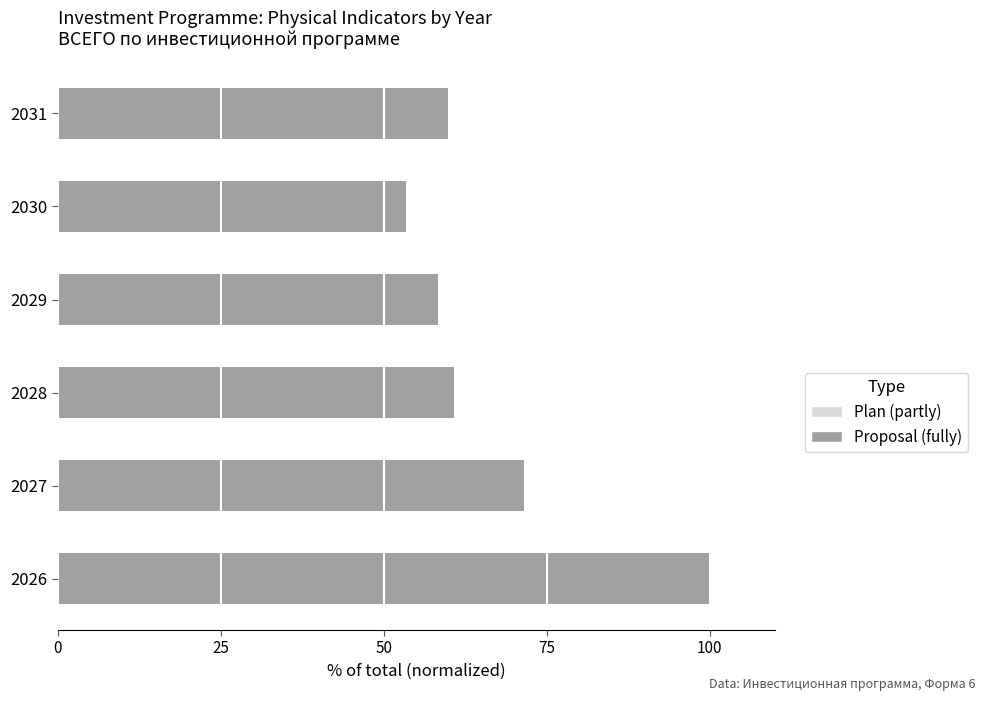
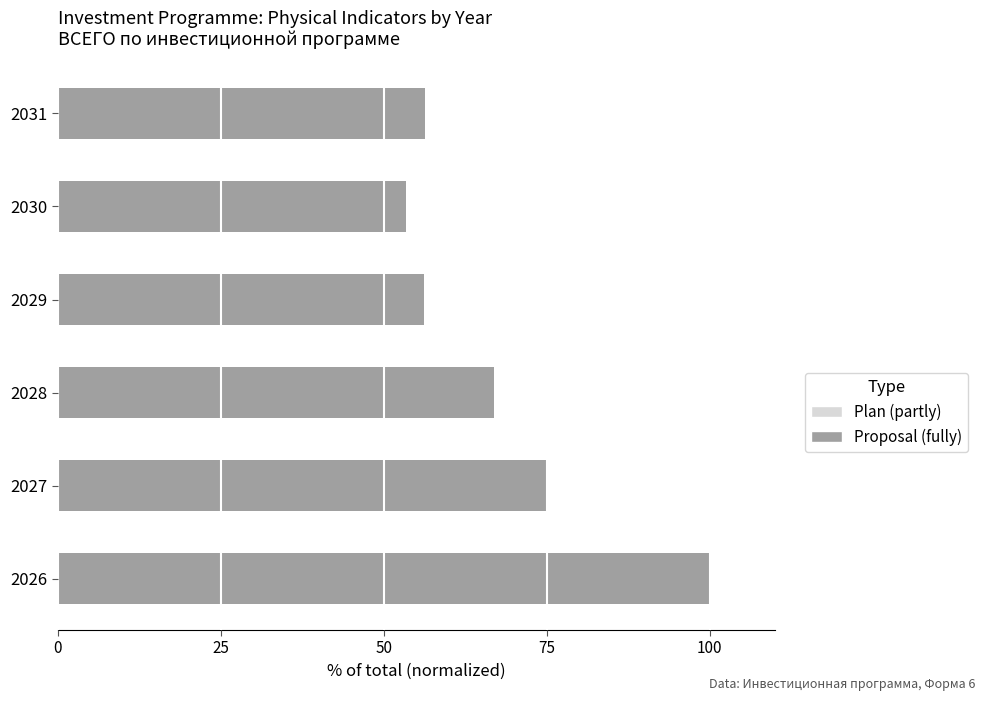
  {
    "Plan (partly)": {
      "2031": 0,
      "2030": 0,
      "2029": 0,
      "2028": 0,
      "2027": 0
    },
    "Proposal (fully)": {
-     "2031": 60,
+     "2031": 56,
      "2030": 53,
-     "2029": 58,
-     "2028": 61,
-     "2027": 72,
+     "2029": 56,
+     "2028": 67,
+     "2027": 75,
      "2026": 100
    }
  }
